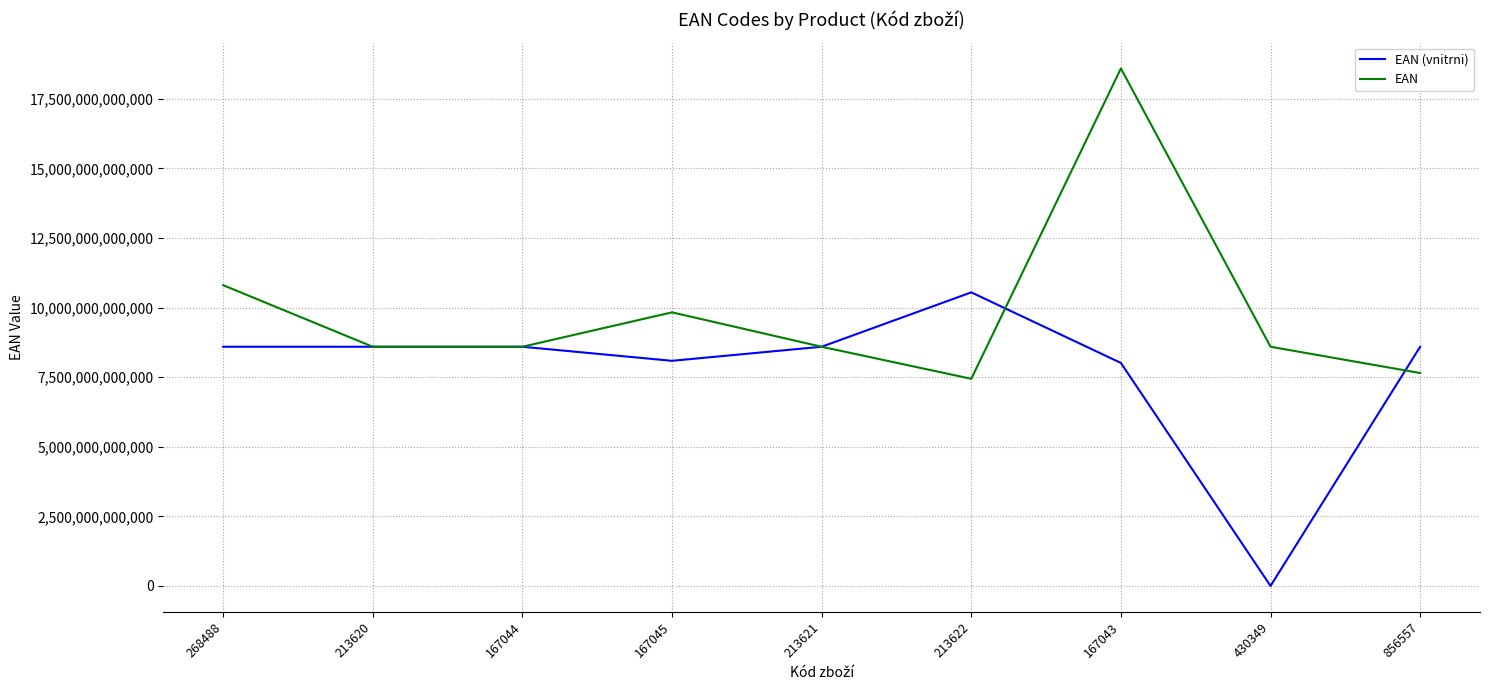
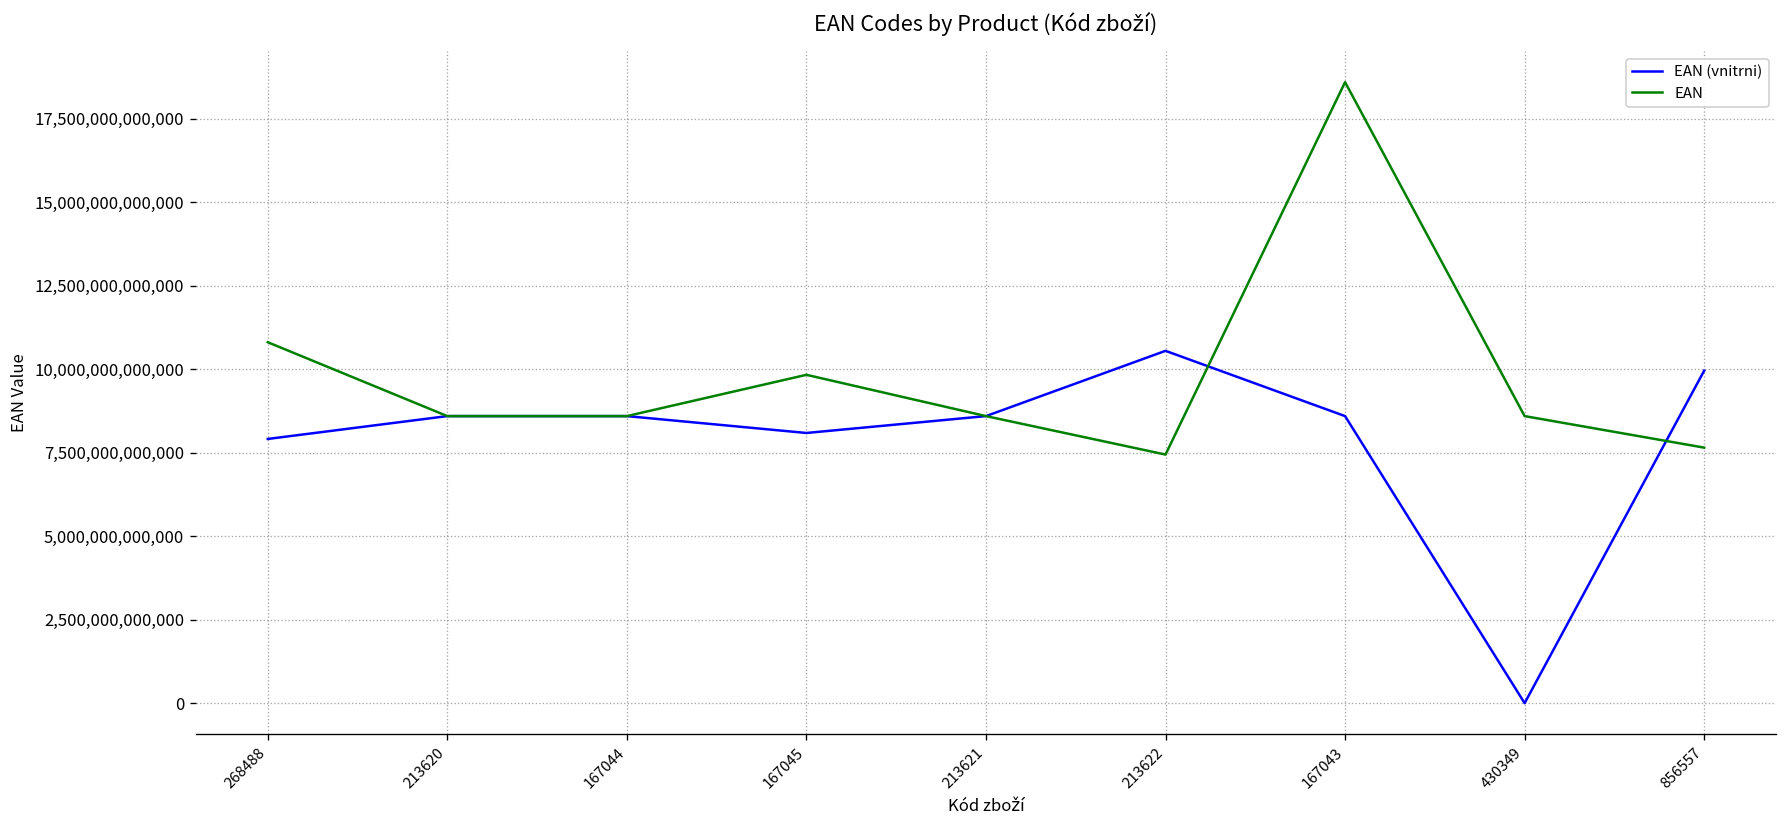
  {
    "EAN (vnitrni)": {
-     "268488": "8,600,000,000,000",
+     "268488": "7,900,000,000,000",
      "167045": "8,100,000,000,000",
      "213622": "10,500,000,000,000",
-     "167043": "8,000,000,000,000",
+     "167043": "8,600,000,000,000",
      "430349": "0",
-     "856557": "8,600,000,000,000"
+     "856557": "10,000,000,000,000"
    },
    "EAN": {
      "268488": "10,800,000,000,000",
      "167045": "9,800,000,000,000",
      "213622": "7,400,000,000,000",
      "167043": "18,600,000,000,000",
      "430349": "8,600,000,000,000",
      "856557": "7,700,000,000,000"
    }
  }
